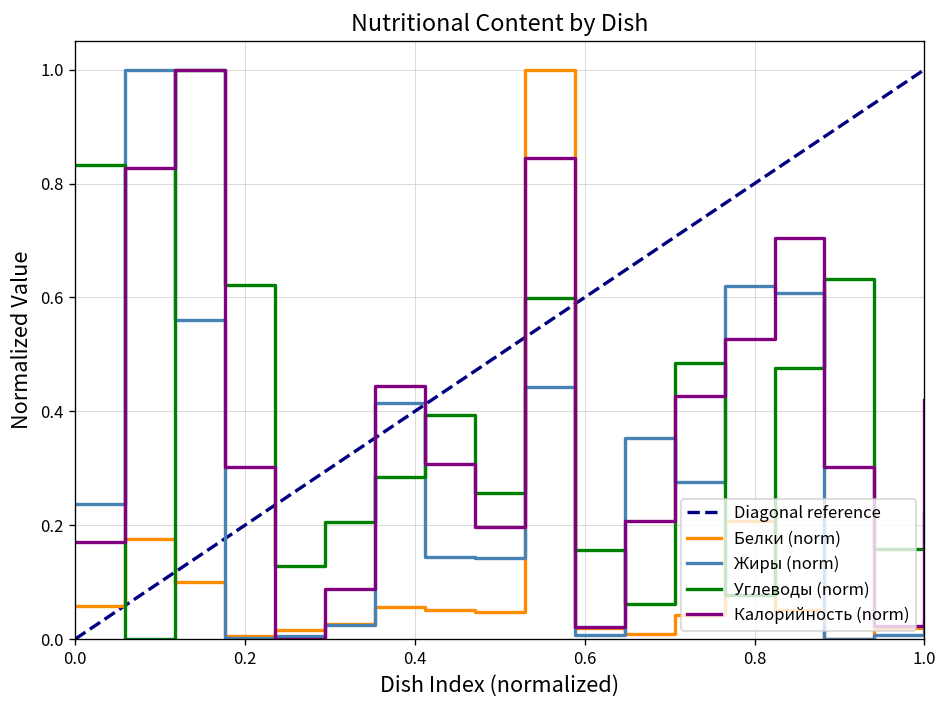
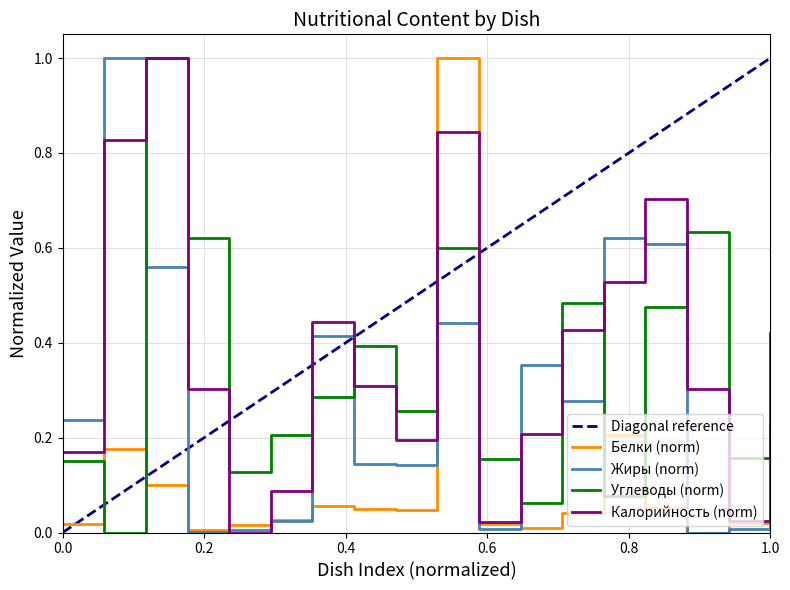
  {
    "Diagonal reference": {
      "0.0": 0.00,
      "1.0": 1.00
    },
    "Белки (norm)": {
-     "0.0": 0.06
+     "0.0": 0.02
    },
    "Жиры (norm)": {
      "0.0": 0.24
    },
    "Углеводы (norm)": {
-     "0.0": 0.83,
+     "0.0": 0.15,
      "1.0": 0.22
    },
    "Калорийность (norm)": {
      "0.0": 0.17,
      "1.0": 0.42
    }
  }
